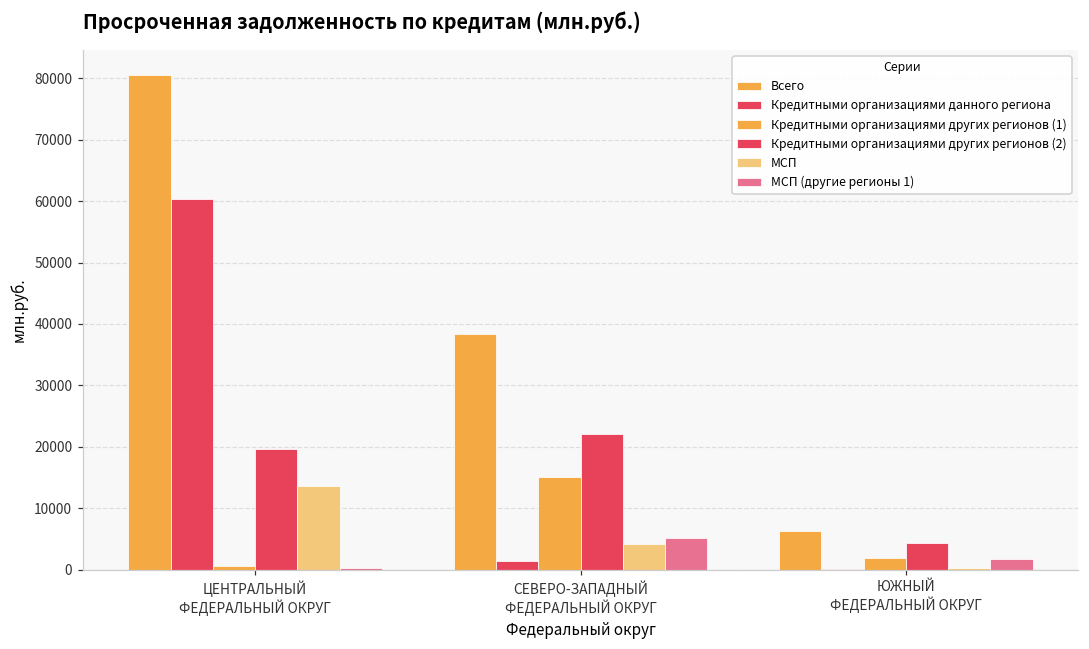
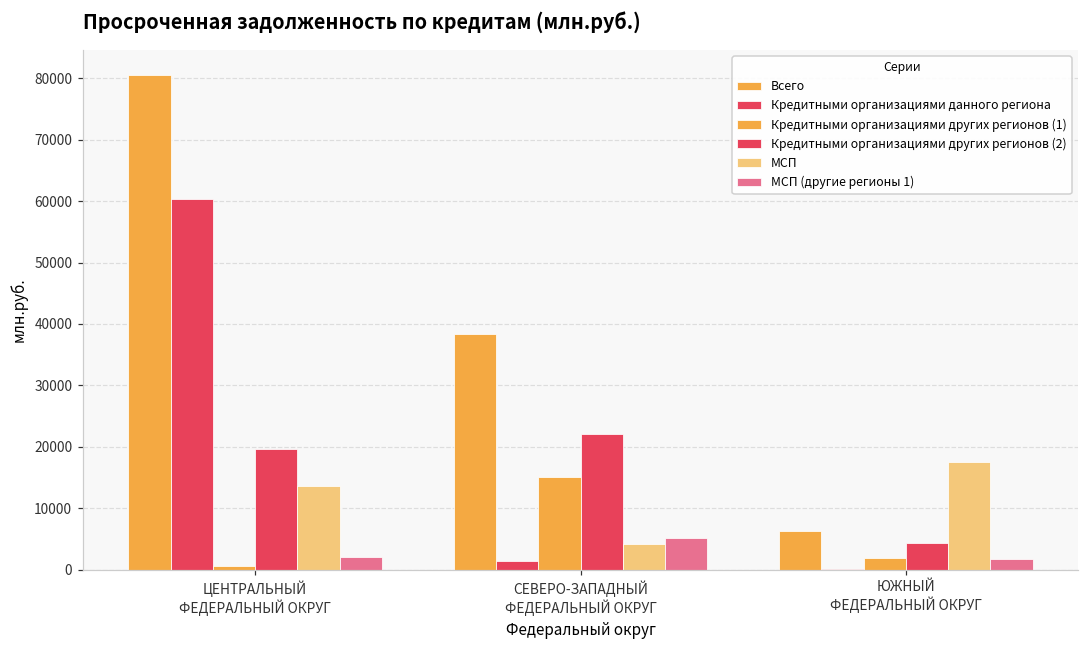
  {
    "МСП": {
      "ЦЕНТРАЛЬНЫЙ ФЕДЕРАЛЬНЫЙ ОКРУГ": 14000,
      "СЕВЕРО-ЗАПАДНЫЙ ФЕДЕРАЛЬНЫЙ ОКРУГ": 4000,
-     "ЮЖНЫЙ ФЕДЕРАЛЬНЫЙ ОКРУГ": 0
+     "ЮЖНЫЙ ФЕДЕРАЛЬНЫЙ ОКРУГ": 18000
    },
    "МСП (другие регионы 1)": {
-     "ЦЕНТРАЛЬНЫЙ ФЕДЕРАЛЬНЫЙ ОКРУГ": 0,
+     "ЦЕНТРАЛЬНЫЙ ФЕДЕРАЛЬНЫЙ ОКРУГ": 2000,
      "СЕВЕРО-ЗАПАДНЫЙ ФЕДЕРАЛЬНЫЙ ОКРУГ": 5000,
      "ЮЖНЫЙ ФЕДЕРАЛЬНЫЙ ОКРУГ": 2000
    }
  }
